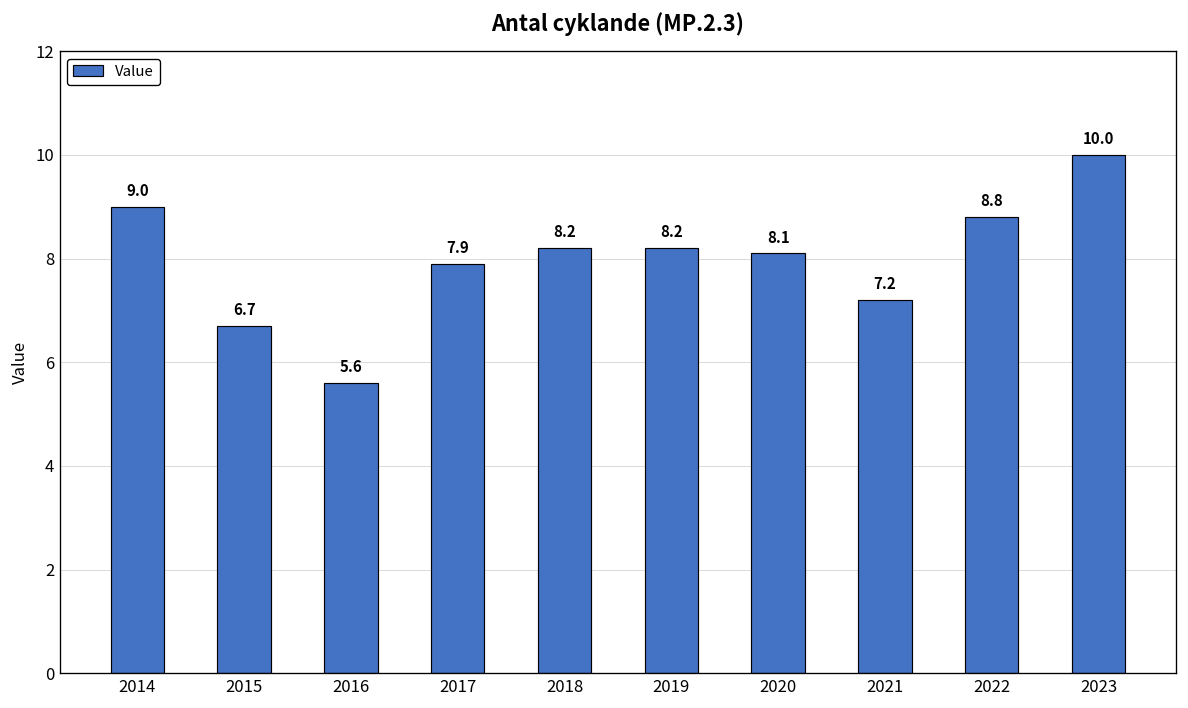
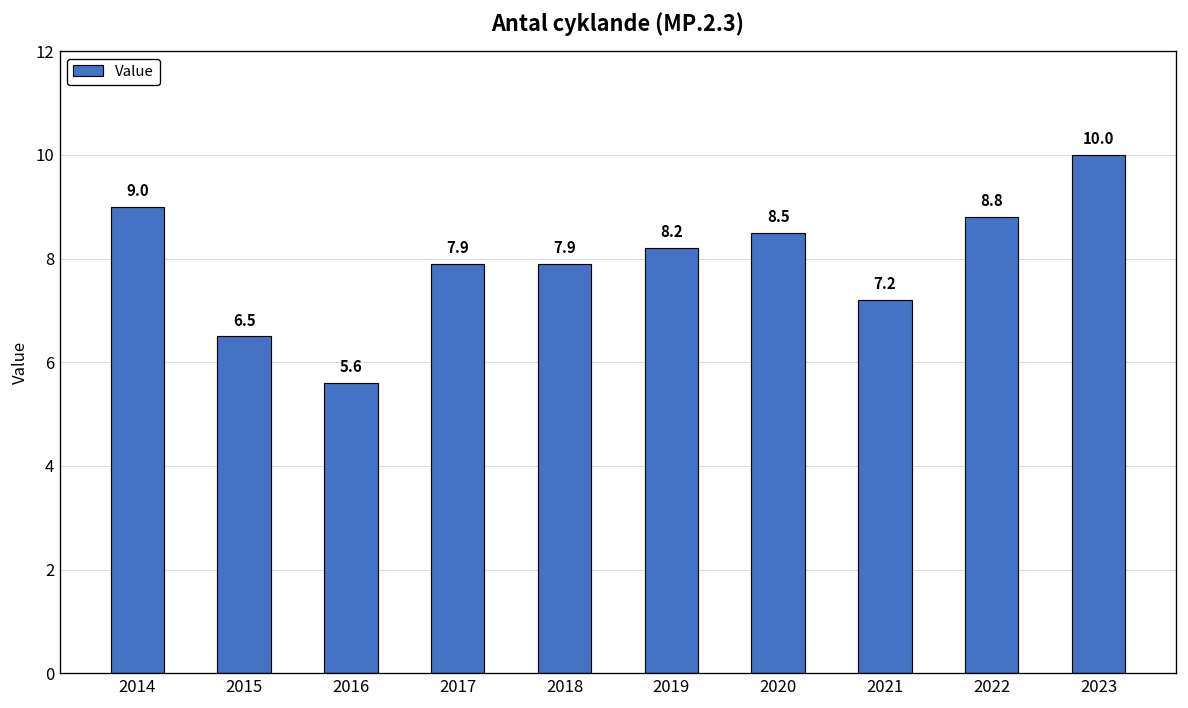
  {
    "2014": 9.0,
-   "2015": 6.7,
+   "2015": 6.5,
    "2016": 5.6,
    "2017": 7.9,
-   "2018": 8.2,
+   "2018": 7.9,
    "2019": 8.2,
-   "2020": 8.1,
+   "2020": 8.5,
    "2021": 7.2,
    "2022": 8.8,
    "2023": 10.0
  }
